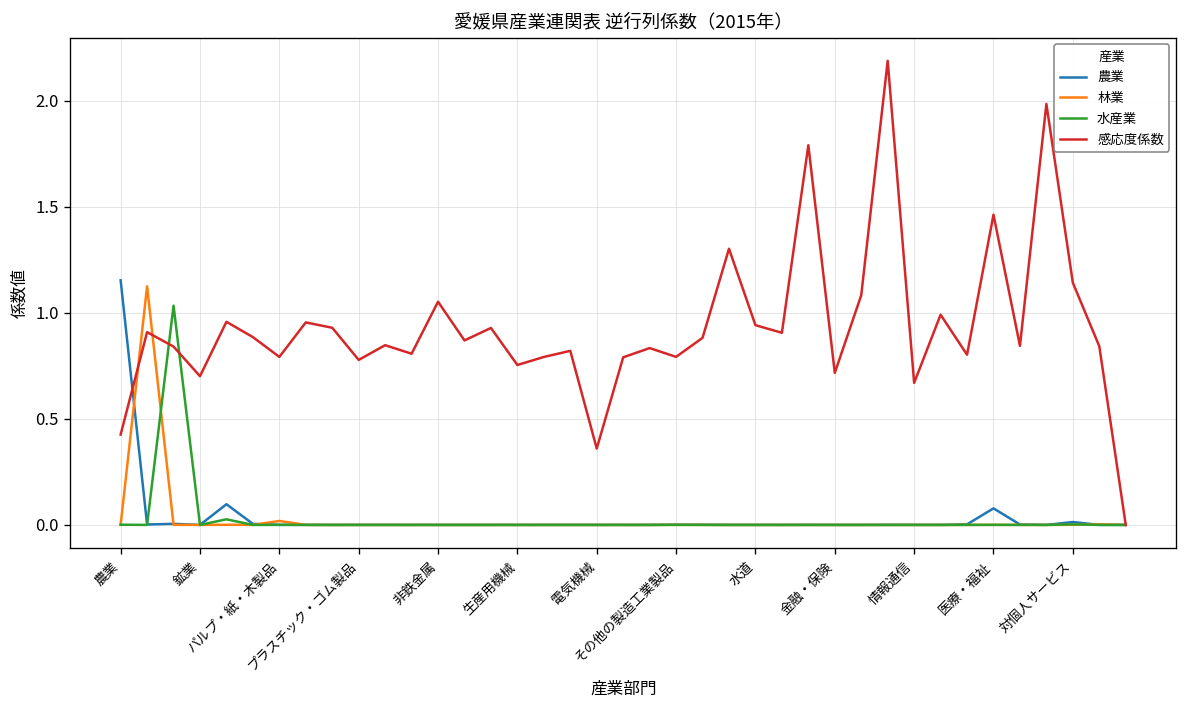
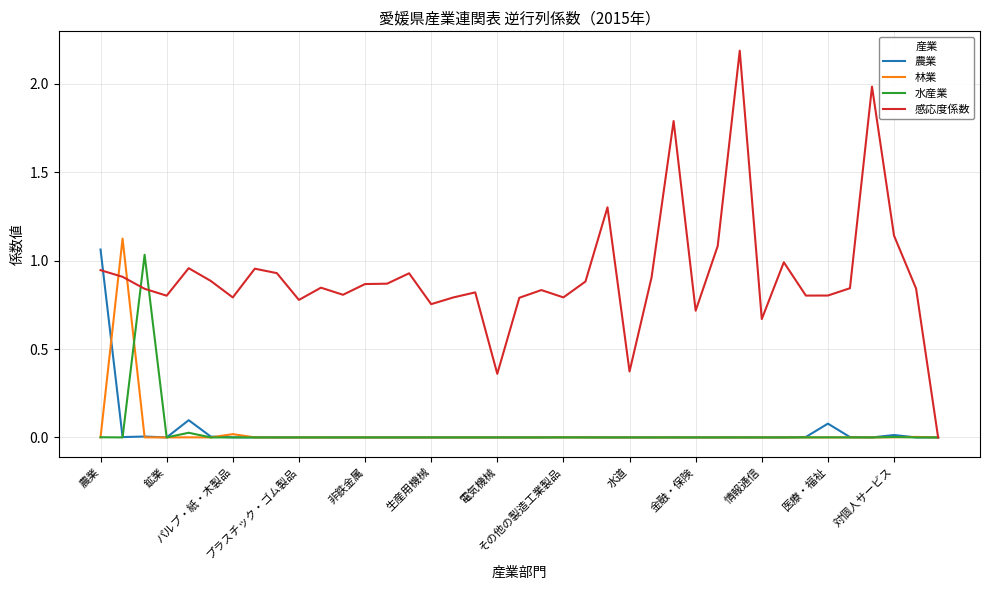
  {
    "農業": {
-     "農業": 1.15,
+     "農業": 1.06,
      "医療・福祉": 0.08
    },
    "林業": {
      "パルプ・紙・木製品": 0.02
    },
    "感応度係数": {
-     "農業": 0.43,
-     "鉱業": 0.70,
+     "農業": 0.95,
+     "鉱業": 0.80,
      "パルプ・紙・木製品": 0.79,
      "プラスチック・ゴム製品": 0.78,
-     "非鉄金属": 1.05,
+     "非鉄金属": 0.87,
      "生産用機械": 0.75,
      "電気機械": 0.36,
      "その他の製造工業製品": 0.79,
-     "水道": 0.94,
+     "水道": 0.37,
      "金融・保険": 0.72,
      "情報通信": 0.67,
-     "医療・福祉": 1.46,
+     "医療・福祉": 0.80,
      "対個人サービス": 1.14
    }
  }
